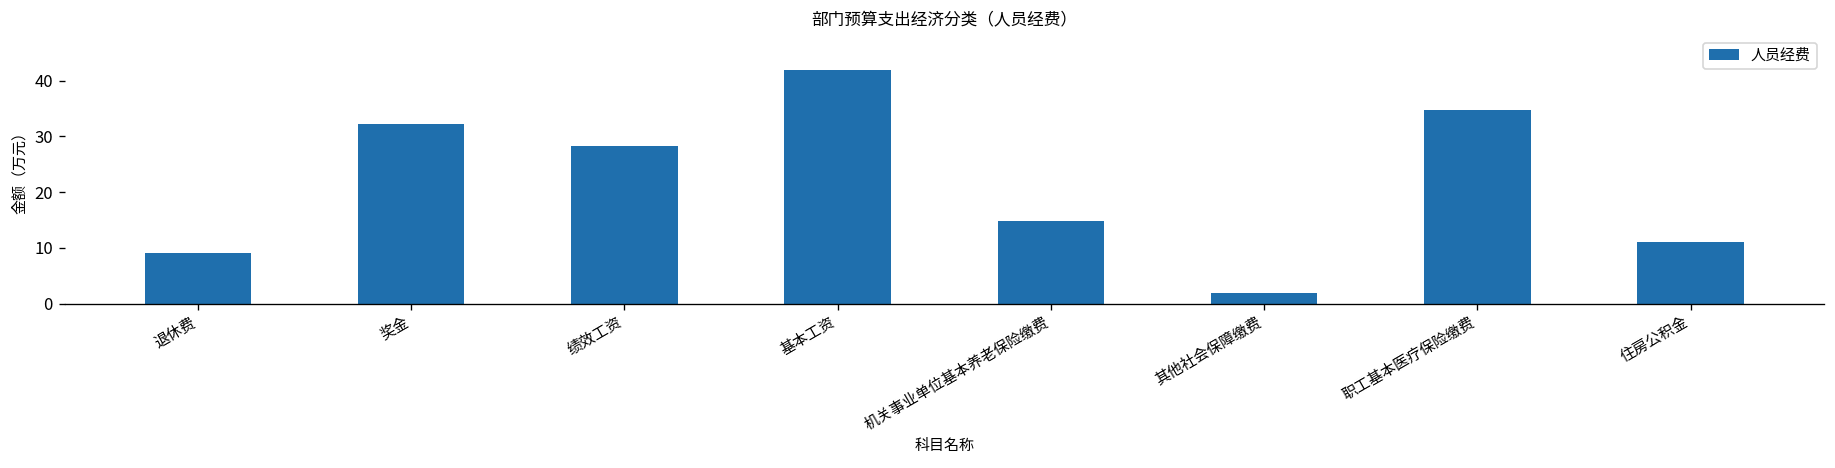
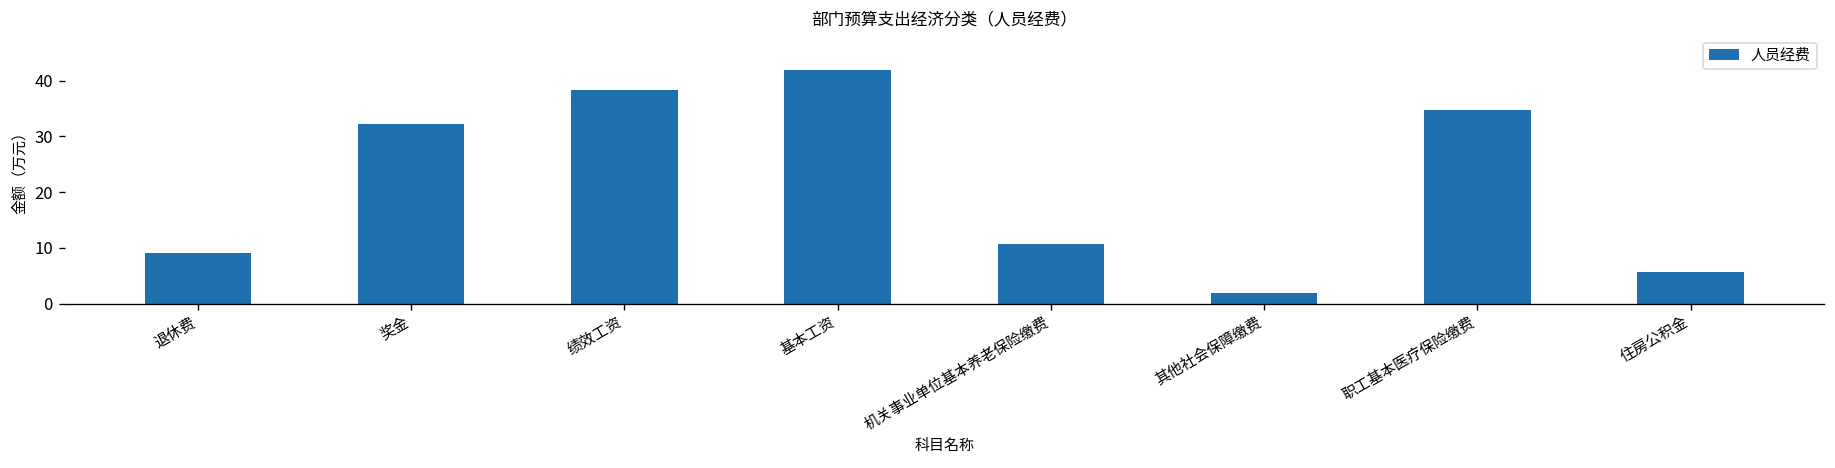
  {
    "退休费": 9,
    "奖金": 32,
-   "绩效工资": 28,
+   "绩效工资": 38,
    "基本工资": 42,
-   "机关事业单位基本养老保险缴费": 15,
+   "机关事业单位基本养老保险缴费": 11,
    "其他社会保障缴费": 2,
    "职工基本医疗保险缴费": 35,
-   "住房公积金": 11
+   "住房公积金": 6
  }
